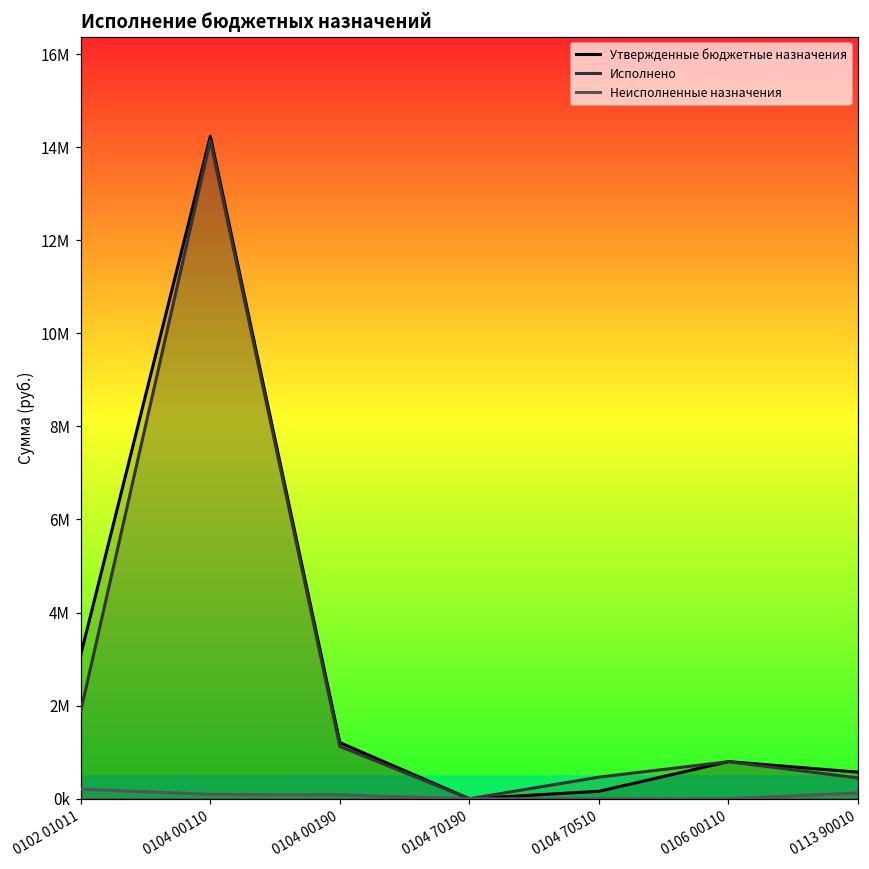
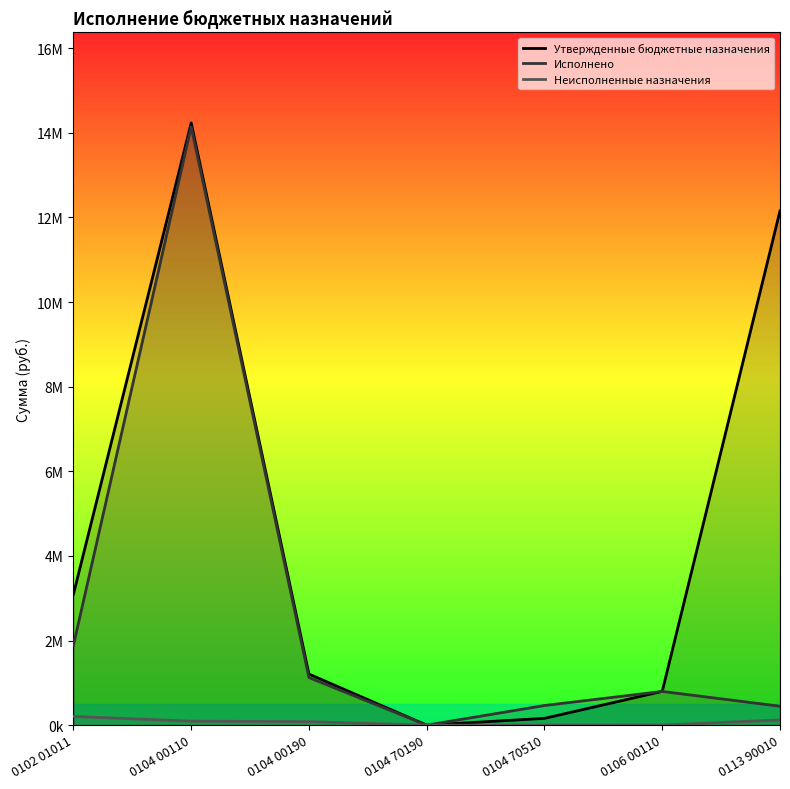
  {
    "Утвержденные бюджетные назначения": {
      "0102 01011": 3100000,
      "0104 00110": 14200000,
      "0104 00190": 1200000,
-     "0113 90010": 600000
+     "0113 90010": 12200000
    }
  }
